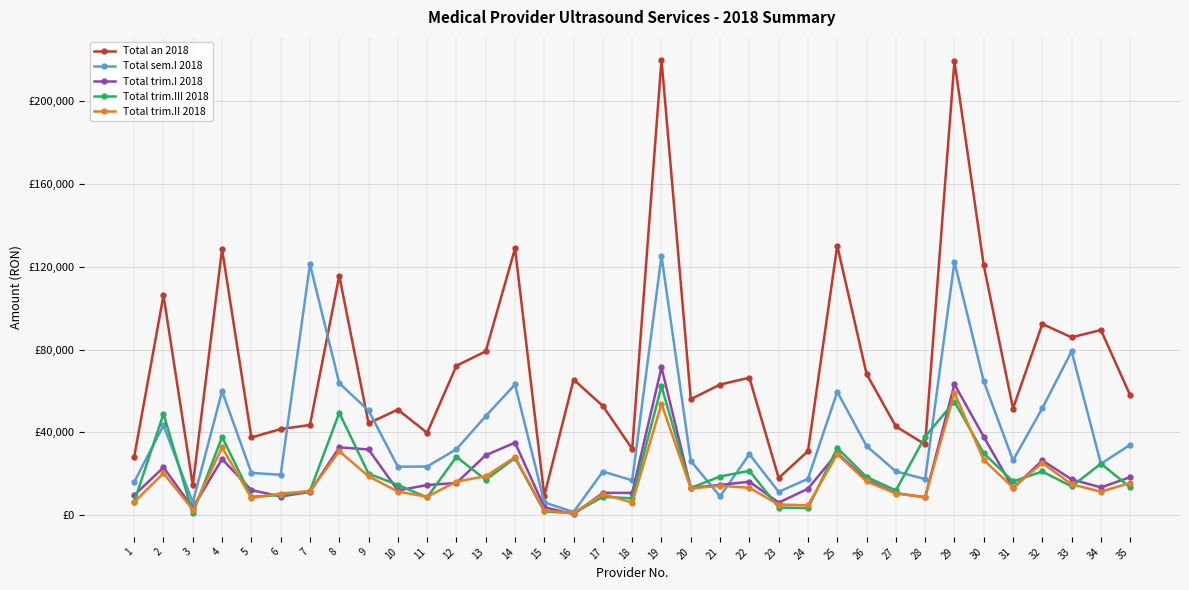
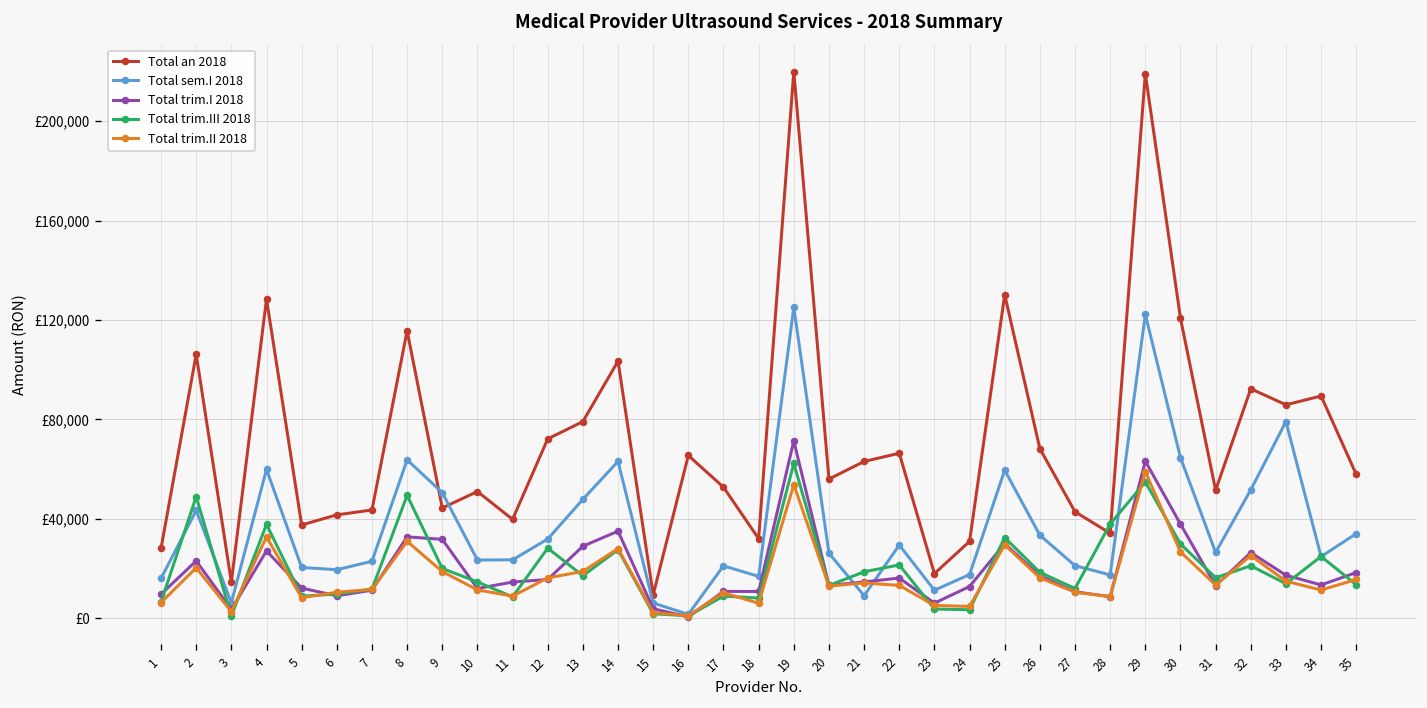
  {
    "Total an 2018": {
      "1": "£28,000",
      "2": "£106,000",
      "3": "£15,000",
      "4": "£128,000",
      "5": "£38,000",
      "6": "£42,000",
      "7": "£44,000",
      "8": "£116,000",
      "9": "£44,000",
      "10": "£51,000",
      "11": "£40,000",
      "12": "£72,000",
      "13": "£79,000",
-     "14": "£129,000",
+     "14": "£103,000",
      "15": "£9,000",
      "16": "£66,000",
      "17": "£53,000",
      "18": "£32,000",
      "19": "£220,000",
      "20": "£56,000",
      "21": "£63,000",
      "22": "£66,000",
      "23": "£18,000",
      "24": "£31,000",
      "25": "£130,000",
      "26": "£68,000",
      "27": "£43,000",
      "28": "£34,000",
      "29": "£219,000",
      "30": "£121,000",
      "31": "£52,000",
      "32": "£92,000",
      "33": "£86,000",
      "34": "£89,000",
      "35": "£58,000"
    },
    "Total sem.I 2018": {
      "1": "£16,000",
      "2": "£43,000",
      "3": "£6,000",
      "4": "£60,000",
      "5": "£20,000",
      "6": "£20,000",
-     "7": "£121,000",
+     "7": "£23,000",
      "8": "£64,000",
      "9": "£51,000",
      "10": "£23,000",
      "11": "£24,000",
      "12": "£32,000",
      "13": "£48,000",
      "14": "£63,000",
      "15": "£6,000",
      "17": "£21,000",
      "18": "£17,000",
      "19": "£125,000",
      "20": "£26,000",
      "21": "£9,000",
      "22": "£29,000",
      "23": "£11,000",
      "24": "£18,000",
      "25": "£60,000",
      "26": "£33,000",
      "27": "£21,000",
      "28": "£17,000",
      "29": "£122,000",
      "30": "£65,000",
      "31": "£27,000",
      "32": "£52,000",
      "33": "£79,000",
      "35": "£34,000"
    },
    "Total trim.I 2018": {
      "1": "£10,000",
      "2": "£23,000",
      "4": "£27,000",
      "5": "£12,000",
      "8": "£33,000",
      "9": "£32,000",
      "11": "£15,000",
      "13": "£29,000",
      "14": "£35,000",
      "15": "£4,000",
      "18": "£11,000",
      "19": "£71,000",
      "22": "£16,000",
      "24": "£13,000",
      "29": "£63,000",
      "30": "£38,000",
      "33": "£17,000",
      "34": "£13,000",
      "35": "£18,000"
    },
    "Total trim.III 2018": {
      "2": "£49,000",
      "3": "£1,000",
      "4": "£38,000",
      "8": "£49,000",
      "9": "£20,000",
      "10": "£15,000",
      "12": "£28,000",
      "13": "£17,000",
      "17": "£9,000",
      "18": "£8,000",
      "19": "£62,000",
      "21": "£19,000",
      "22": "£21,000",
      "23": "£4,000",
      "24": "£3,000",
      "25": "£32,000",
      "26": "£19,000",
      "27": "£12,000",
      "28": "£38,000",
      "29": "£55,000",
      "30": "£30,000",
      "31": "£16,000",
      "32": "£21,000",
      "35": "£14,000"
    },
    "Total trim.II 2018": {
      "2": "£20,000",
      "4": "£33,000",
      "8": "£31,000",
      "9": "£19,000",
      "13": "£19,000",
      "18": "£6,000",
      "19": "£54,000",
      "22": "£13,000",
      "24": "£5,000",
      "29": "£59,000",
      "30": "£27,000",
      "34": "£11,000",
      "35": "£16,000"
    }
  }
